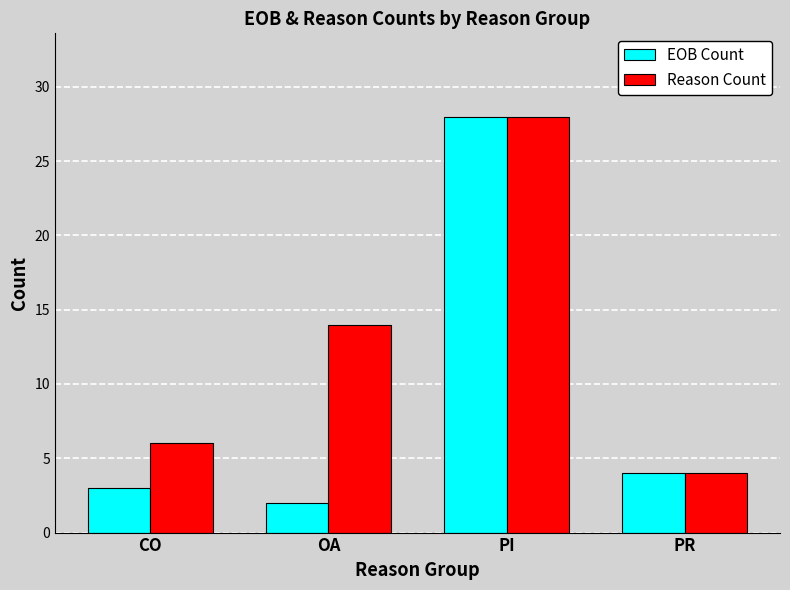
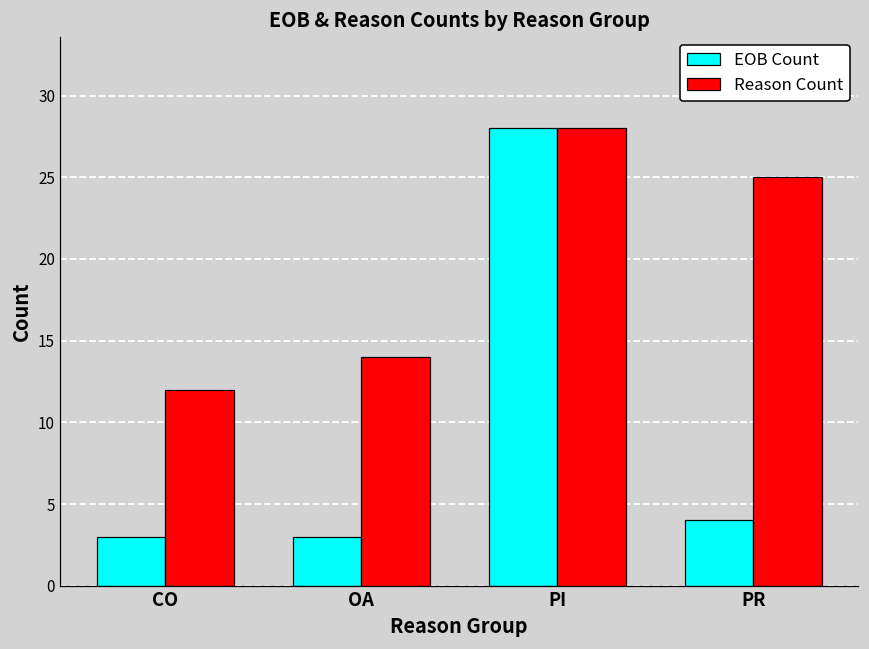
  {
    "EOB Count": {
      "CO": 3,
-     "OA": 2,
+     "OA": 3,
      "PI": 28,
      "PR": 4
    },
    "Reason Count": {
-     "CO": 6,
+     "CO": 12,
      "OA": 14,
      "PI": 28,
-     "PR": 4
+     "PR": 25
    }
  }
